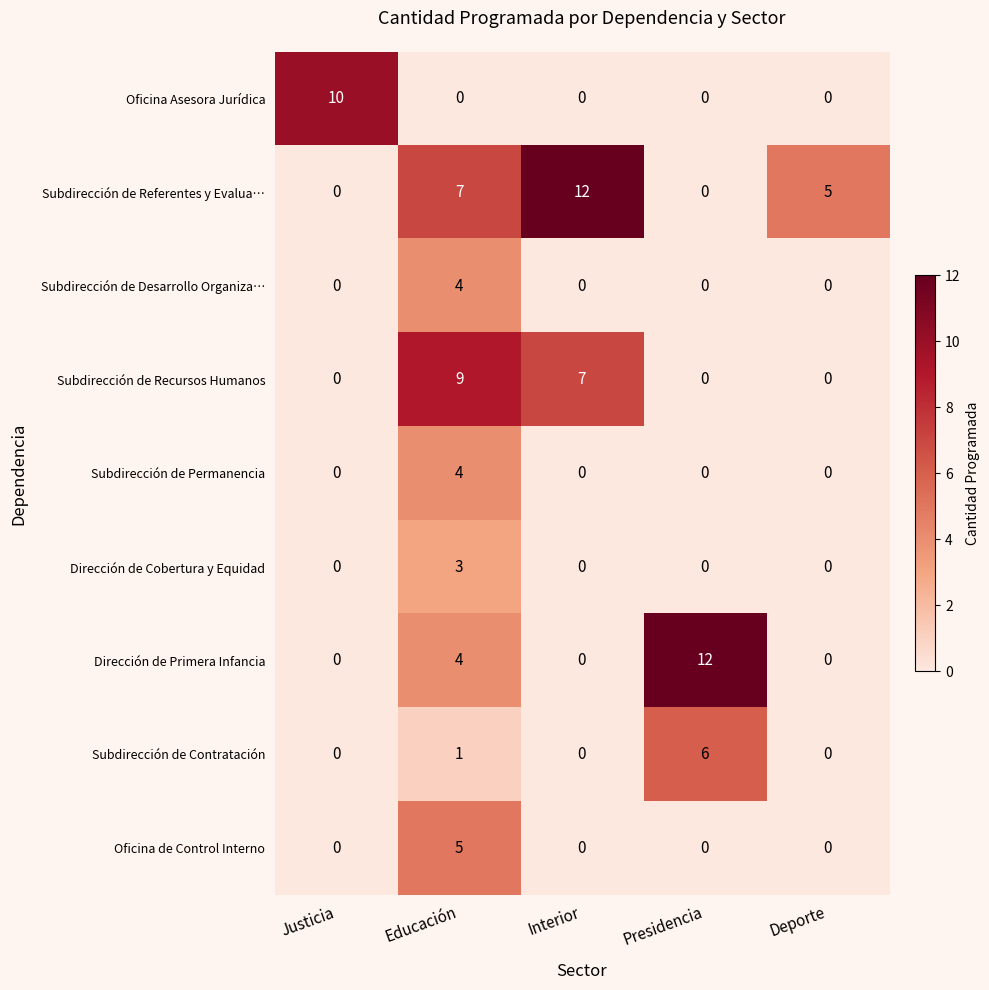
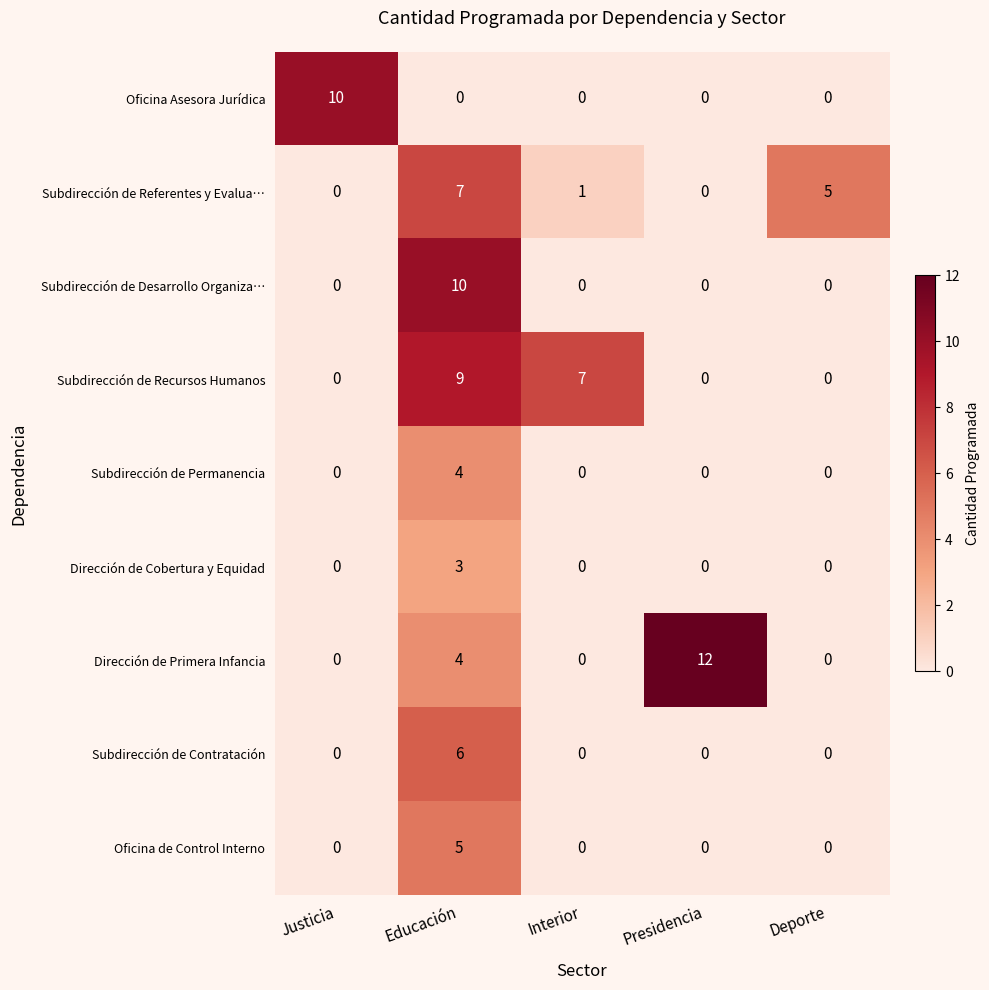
  {
    "Oficina Asesora Jurídica": {
      "Justicia": 10,
      "Educación": 0,
      "Interior": 0,
      "Presidencia": 0,
      "Deporte": 0
    },
    "Subdirección de Referentes y Evalua…": {
      "Justicia": 0,
      "Educación": 7,
-     "Interior": 12,
+     "Interior": 1,
      "Presidencia": 0,
      "Deporte": 5
    },
    "Subdirección de Desarrollo Organiza…": {
      "Justicia": 0,
-     "Educación": 4,
+     "Educación": 10,
      "Interior": 0,
      "Presidencia": 0,
      "Deporte": 0
    },
    "Subdirección de Recursos Humanos": {
      "Justicia": 0,
      "Educación": 9,
      "Interior": 7,
      "Presidencia": 0,
      "Deporte": 0
    },
    "Subdirección de Permanencia": {
      "Justicia": 0,
      "Educación": 4,
      "Interior": 0,
      "Presidencia": 0,
      "Deporte": 0
    },
    "Dirección de Cobertura y Equidad": {
      "Justicia": 0,
      "Educación": 3,
      "Interior": 0,
      "Presidencia": 0,
      "Deporte": 0
    },
    "Dirección de Primera Infancia": {
      "Justicia": 0,
      "Educación": 4,
      "Interior": 0,
      "Presidencia": 12,
      "Deporte": 0
    },
    "Subdirección de Contratación": {
      "Justicia": 0,
-     "Educación": 1,
+     "Educación": 6,
      "Interior": 0,
-     "Presidencia": 6,
+     "Presidencia": 0,
      "Deporte": 0
    },
    "Oficina de Control Interno": {
      "Justicia": 0,
      "Educación": 5,
      "Interior": 0,
      "Presidencia": 0,
      "Deporte": 0
    }
  }
